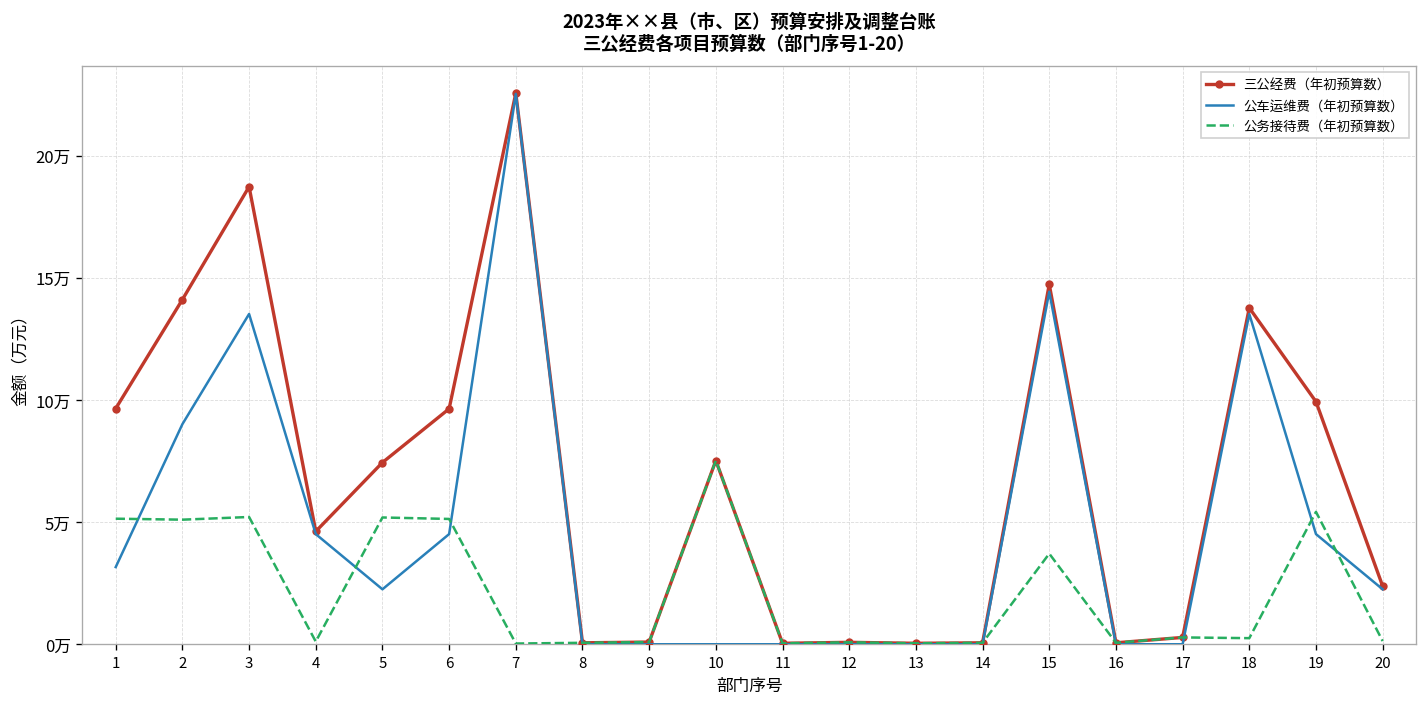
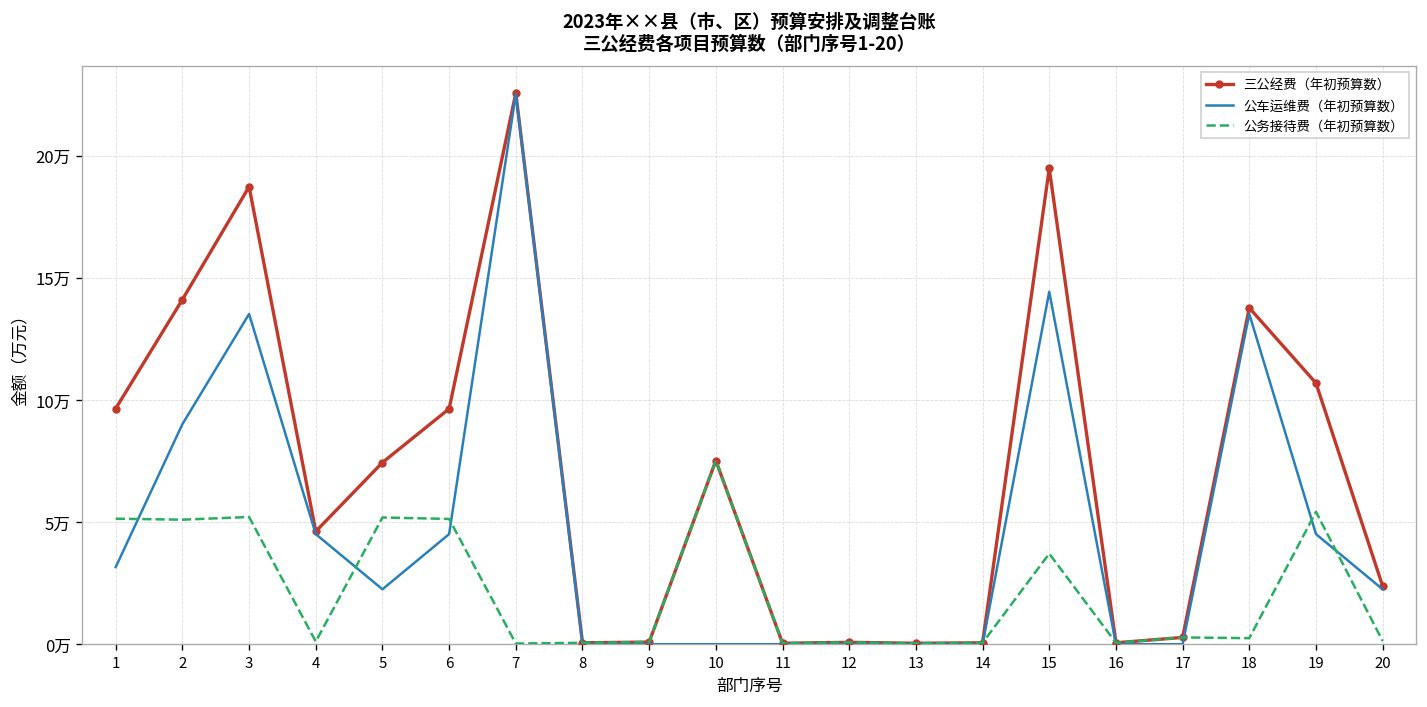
  {
    "三公经费（年初预算数）": {
      "1": "9.7万",
      "2": "14.1万",
      "3": "18.7万",
      "5": "7.4万",
      "6": "9.6万",
-     "15": "14.7万",
+     "15": "19.5万",
      "18": "13.8万",
-     "19": "9.9万",
+     "19": "10.7万",
      "20": "2.4万"
    },
    "公车运维费（年初预算数）": {
      "1": "3.2万",
      "2": "9.0万",
      "3": "13.5万",
      "5": "2.3万",
      "6": "4.5万",
      "10": "0.0万",
      "15": "14.4万",
      "17": "0.0万",
      "18": "13.5万",
      "19": "4.5万",
      "20": "2.3万"
    },
    "公务接待费（年初预算数）": {
      "1": "5.1万",
      "2": "5.1万",
      "3": "5.2万",
      "4": "0.1万",
      "5": "5.2万",
      "6": "5.1万",
      "7": "0.0万",
      "15": "3.7万",
      "18": "0.3万",
      "19": "5.4万",
      "20": "0.1万"
    }
  }
